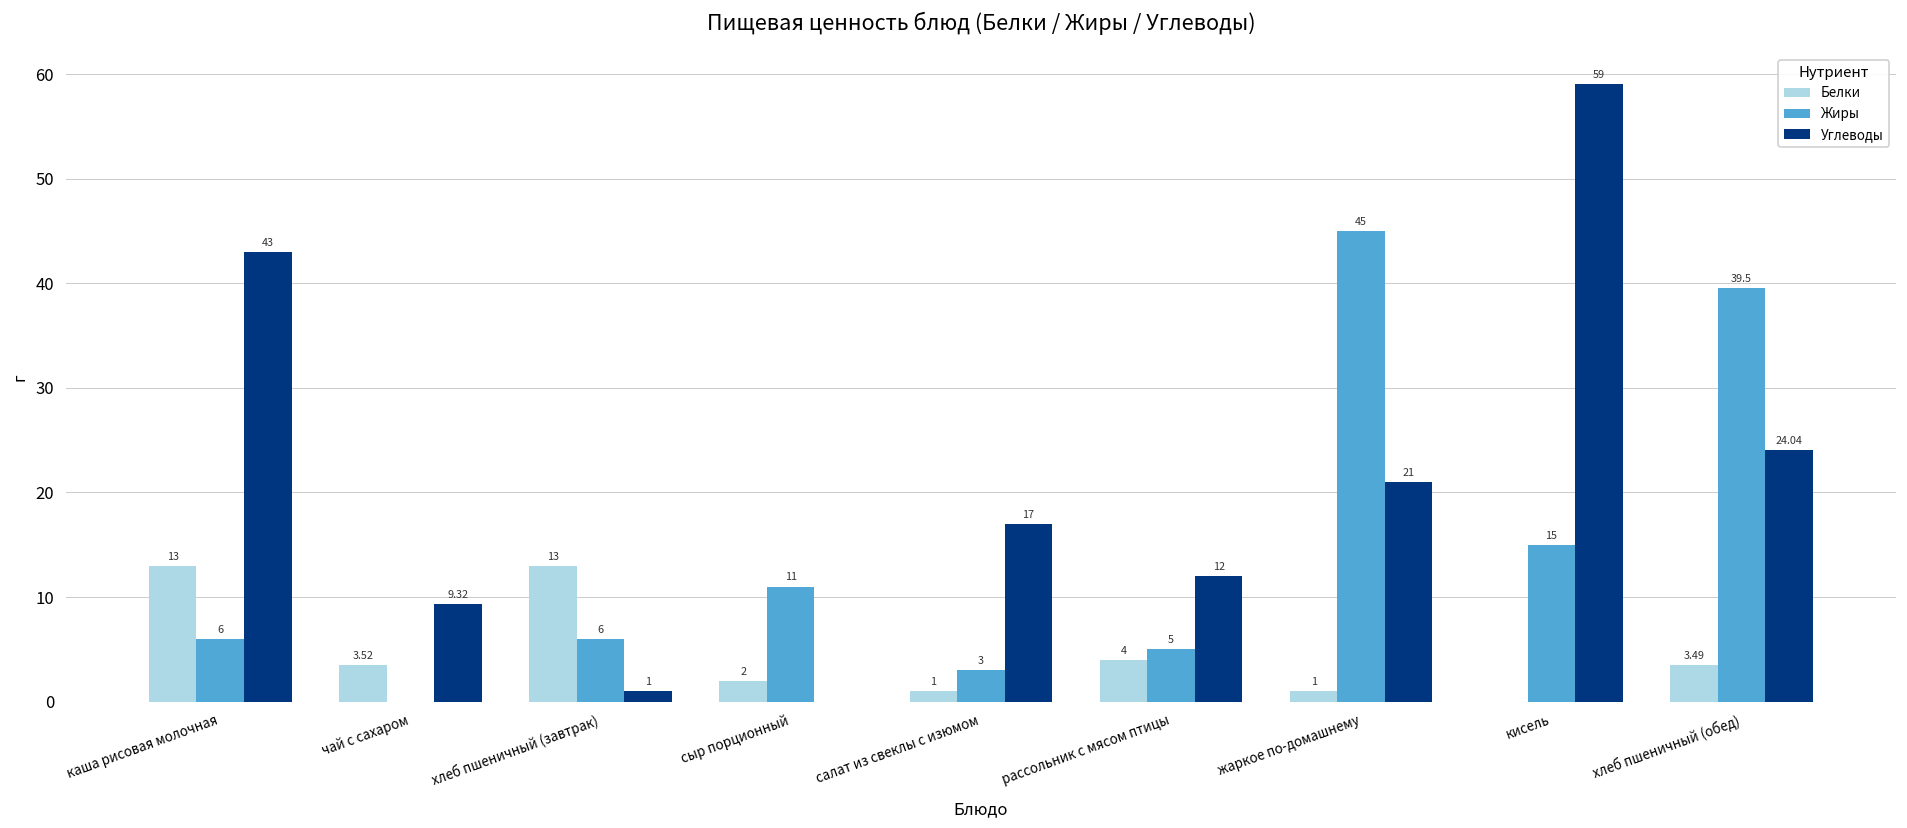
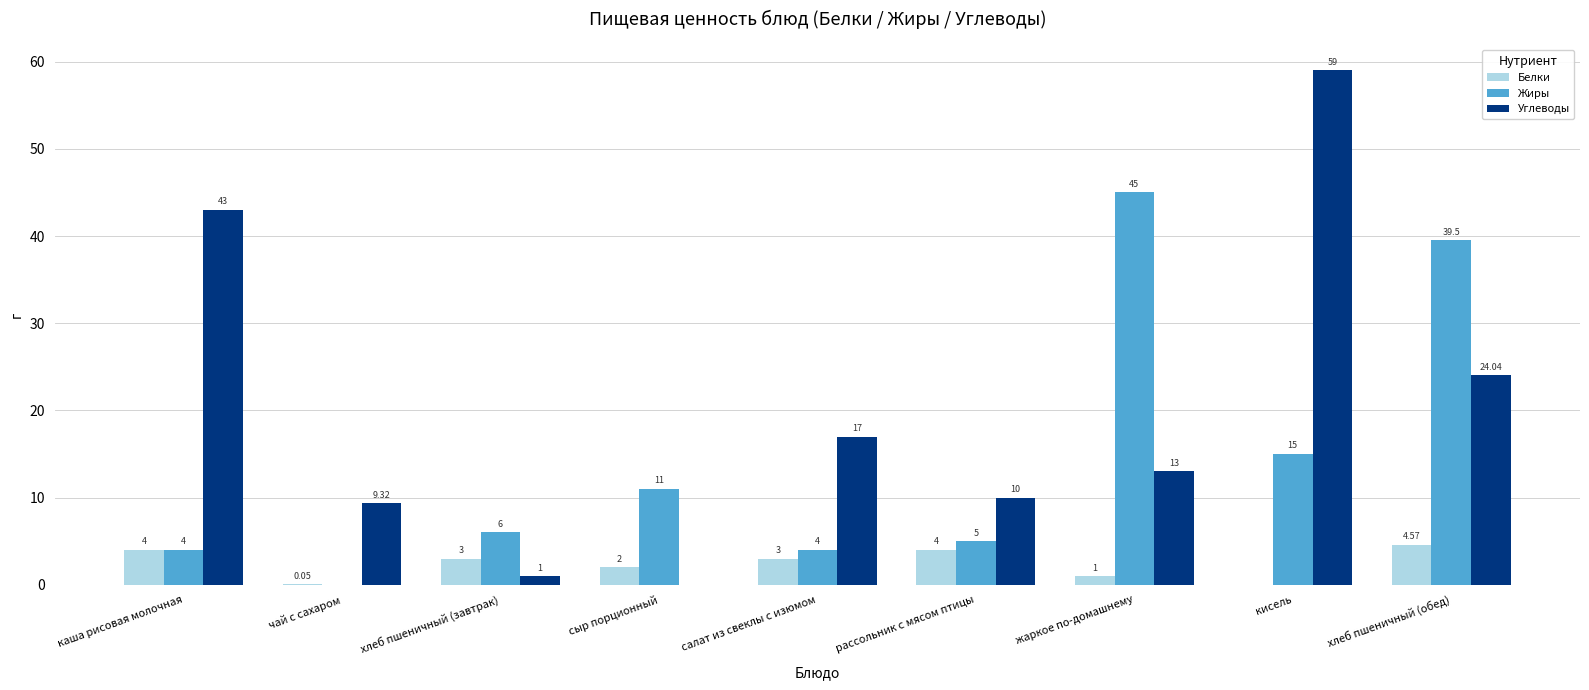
  {
    "Белки": {
-     "каша рисовая молочная": 13,
-     "чай с сахаром": 3.52,
-     "хлеб пшеничный (завтрак)": 13,
+     "каша рисовая молочная": 4,
+     "чай с сахаром": 0.05,
+     "хлеб пшеничный (завтрак)": 3,
      "сыр порционный": 2,
-     "салат из свеклы с изюмом": 1,
+     "салат из свеклы с изюмом": 3,
      "рассольник с мясом птицы": 4,
      "жаркое по-домашнему": 1,
-     "хлеб пшеничный (обед)": 3.49
+     "хлеб пшеничный (обед)": 4.57
    },
    "Жиры": {
-     "каша рисовая молочная": 6,
+     "каша рисовая молочная": 4,
      "хлеб пшеничный (завтрак)": 6,
      "сыр порционный": 11,
-     "салат из свеклы с изюмом": 3,
+     "салат из свеклы с изюмом": 4,
      "рассольник с мясом птицы": 5,
      "жаркое по-домашнему": 45,
      "кисель": 15,
      "хлеб пшеничный (обед)": 39.5
    },
    "Углеводы": {
      "каша рисовая молочная": 43,
      "чай с сахаром": 9.32,
      "хлеб пшеничный (завтрак)": 1,
      "салат из свеклы с изюмом": 17,
-     "рассольник с мясом птицы": 12,
-     "жаркое по-домашнему": 21,
+     "рассольник с мясом птицы": 10,
+     "жаркое по-домашнему": 13,
      "кисель": 59,
      "хлеб пшеничный (обед)": 24.04
    }
  }
